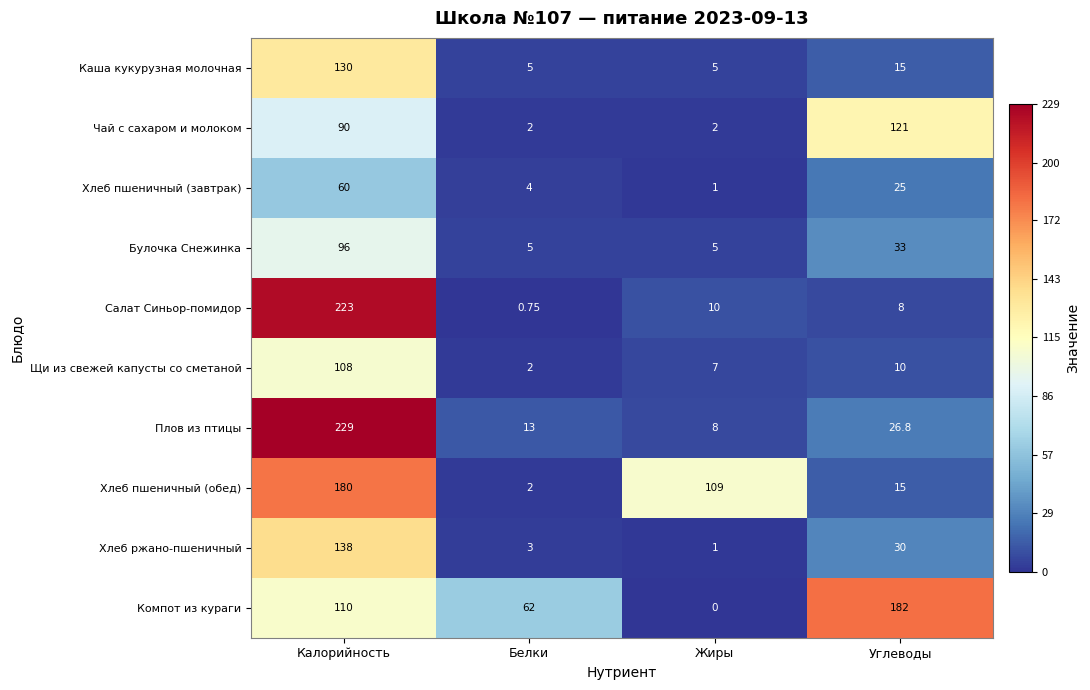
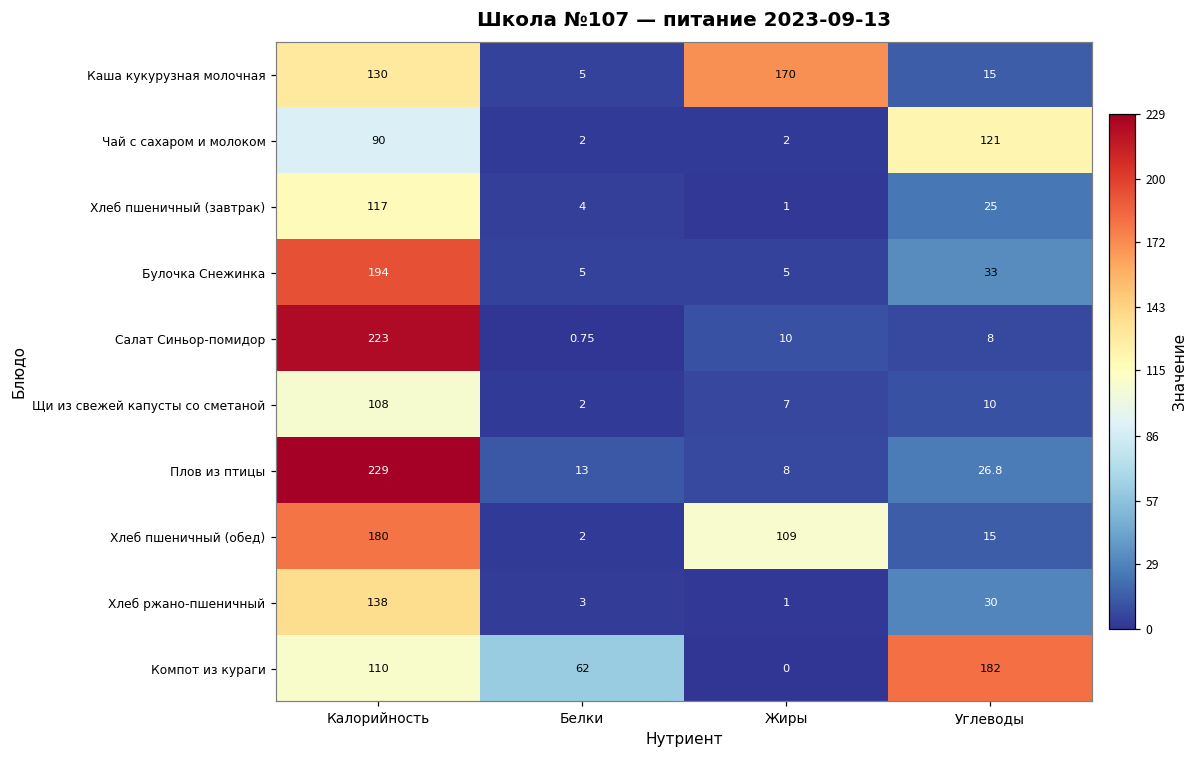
  {
    "Каша кукурузная молочная": {
      "Калорийность": 130,
      "Белки": 5,
-     "Жиры": 5,
+     "Жиры": 170,
      "Углеводы": 15
    },
    "Чай с сахаром и молоком": {
      "Калорийность": 90,
      "Белки": 2,
      "Жиры": 2,
      "Углеводы": 121
    },
    "Хлеб пшеничный (завтрак)": {
-     "Калорийность": 60,
+     "Калорийность": 117,
      "Белки": 4,
      "Жиры": 1,
      "Углеводы": 25
    },
    "Булочка Снежинка": {
-     "Калорийность": 96,
+     "Калорийность": 194,
      "Белки": 5,
      "Жиры": 5,
      "Углеводы": 33
    },
    "Салат Синьор-помидор": {
      "Калорийность": 223,
      "Белки": 0.75,
      "Жиры": 10,
      "Углеводы": 8
    },
    "Щи из свежей капусты со сметаной": {
      "Калорийность": 108,
      "Белки": 2,
      "Жиры": 7,
      "Углеводы": 10
    },
    "Плов из птицы": {
      "Калорийность": 229,
      "Белки": 13,
      "Жиры": 8,
      "Углеводы": 26.8
    },
    "Хлеб пшеничный (обед)": {
      "Калорийность": 180,
      "Белки": 2,
      "Жиры": 109,
      "Углеводы": 15
    },
    "Хлеб ржано-пшеничный": {
      "Калорийность": 138,
      "Белки": 3,
      "Жиры": 1,
      "Углеводы": 30
    },
    "Компот из кураги": {
      "Калорийность": 110,
      "Белки": 62,
      "Жиры": 0,
      "Углеводы": 182
    }
  }
